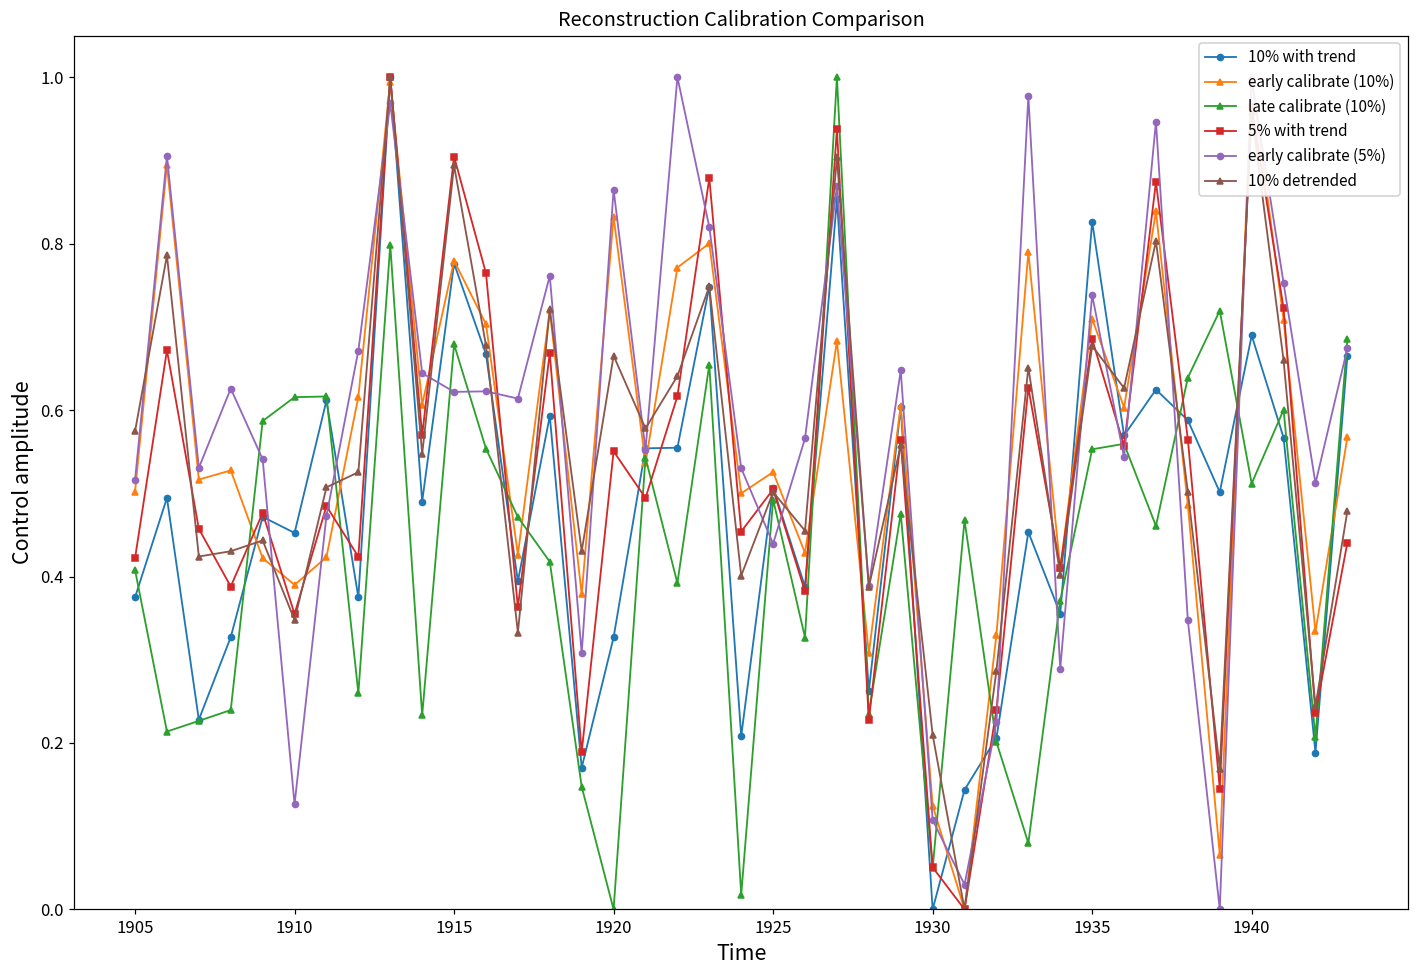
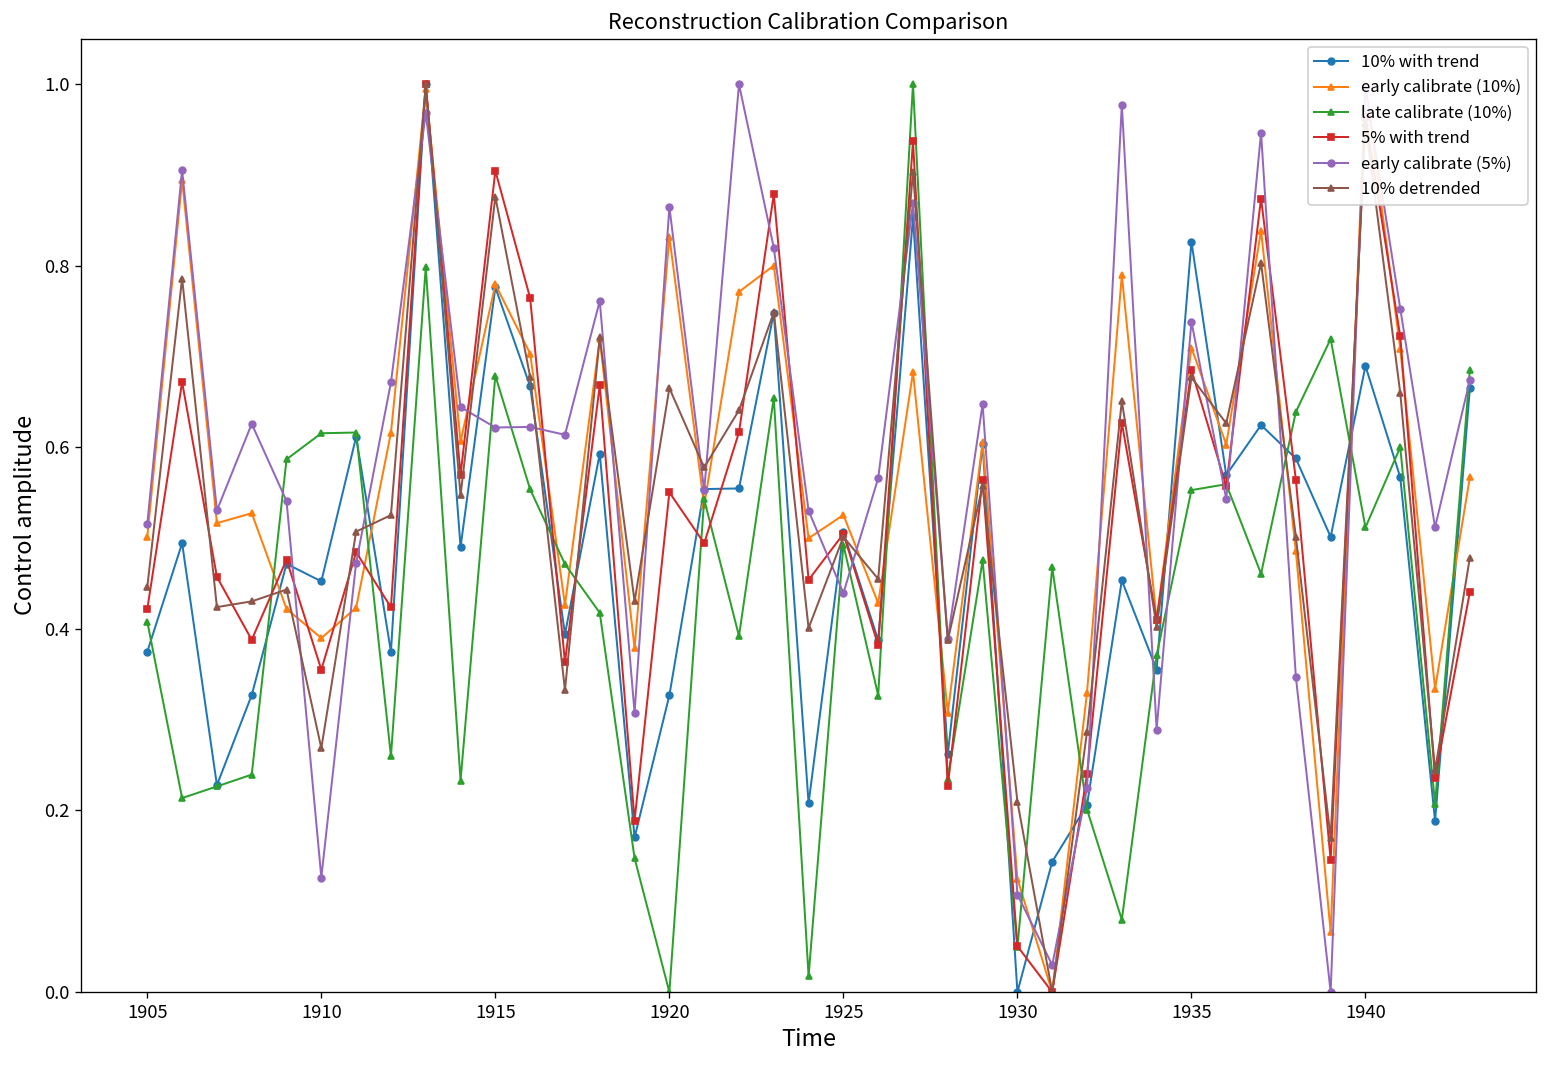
  {
    "10% with trend": {
      "1905": 0.37,
      "1910": 0.45,
      "1920": 0.33,
      "1930": 0.00,
      "1935": 0.83,
      "1940": 0.69
    },
    "early calibrate (10%)": {
      "1905": 0.50,
      "1910": 0.39,
      "1920": 0.83,
      "1925": 0.53,
      "1930": 0.12,
      "1935": 0.71
    },
    "late calibrate (10%)": {
      "1905": 0.41,
      "1910": 0.62,
      "1915": 0.68,
      "1920": 0.00,
      "1925": 0.49,
      "1935": 0.55,
      "1940": 0.51
    },
    "5% with trend": {
      "1905": 0.42,
      "1910": 0.36,
      "1915": 0.90,
      "1920": 0.55,
      "1935": 0.69
    },
    "early calibrate (5%)": {
      "1905": 0.52,
      "1910": 0.13,
      "1915": 0.62,
      "1920": 0.86,
      "1925": 0.44,
      "1930": 0.11,
      "1935": 0.74
    },
    "10% detrended": {
-     "1905": 0.57,
-     "1910": 0.35,
-     "1915": 0.89,
+     "1905": 0.45,
+     "1910": 0.27,
+     "1915": 0.88,
      "1920": 0.67,
      "1930": 0.21,
      "1935": 0.68
    }
  }
